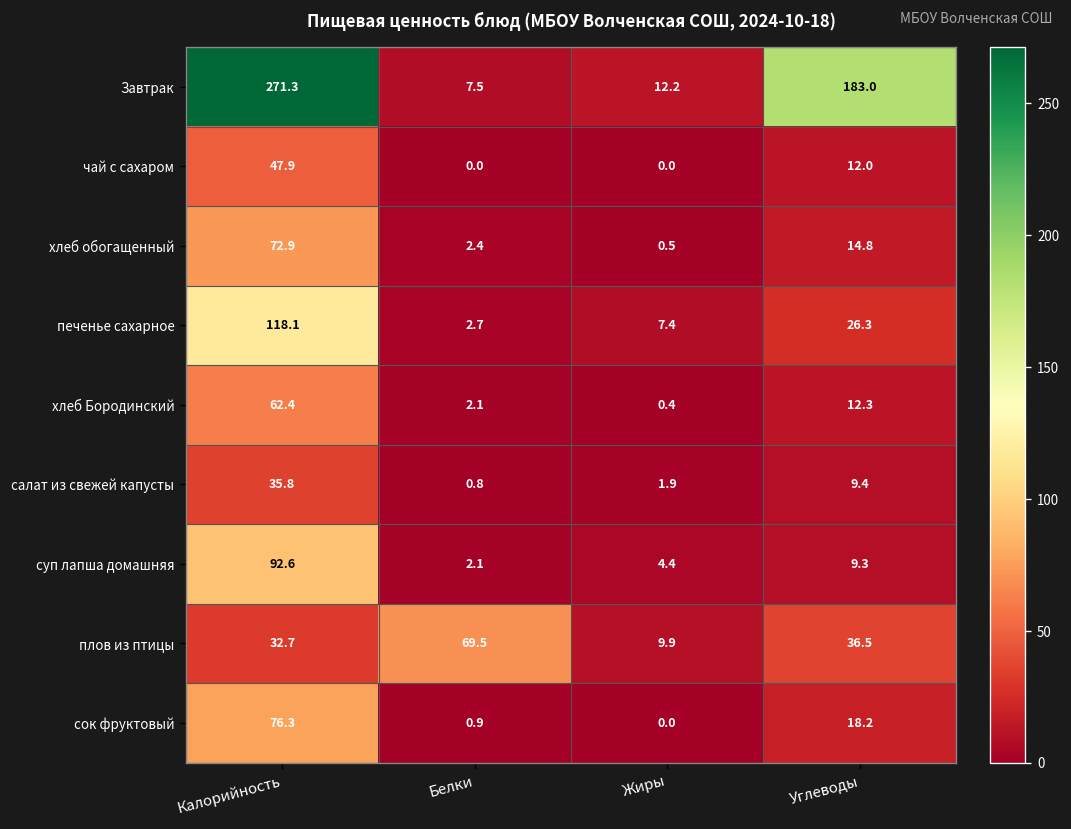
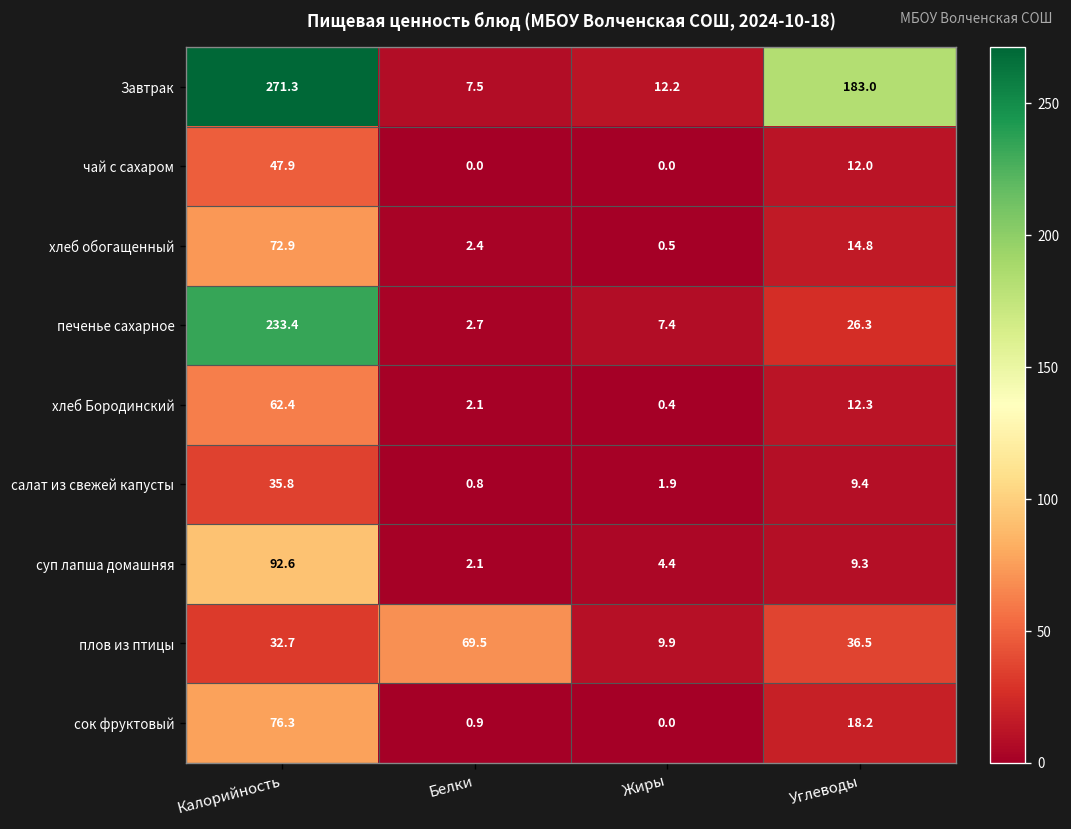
  {
    "Завтрак": {
      "Калорийность": 271.3,
      "Белки": 7.5,
      "Жиры": 12.2,
      "Углеводы": 183.0
    },
    "чай с сахаром": {
      "Калорийность": 47.9,
      "Белки": 0.0,
      "Жиры": 0.0,
      "Углеводы": 12.0
    },
    "хлеб обогащенный": {
      "Калорийность": 72.9,
      "Белки": 2.4,
      "Жиры": 0.5,
      "Углеводы": 14.8
    },
    "печенье сахарное": {
-     "Калорийность": 118.1,
+     "Калорийность": 233.4,
      "Белки": 2.7,
      "Жиры": 7.4,
      "Углеводы": 26.3
    },
    "хлеб Бородинский": {
      "Калорийность": 62.4,
      "Белки": 2.1,
      "Жиры": 0.4,
      "Углеводы": 12.3
    },
    "салат из свежей капусты": {
      "Калорийность": 35.8,
      "Белки": 0.8,
      "Жиры": 1.9,
      "Углеводы": 9.4
    },
    "суп лапша домашняя": {
      "Калорийность": 92.6,
      "Белки": 2.1,
      "Жиры": 4.4,
      "Углеводы": 9.3
    },
    "плов из птицы": {
      "Калорийность": 32.7,
      "Белки": 69.5,
      "Жиры": 9.9,
      "Углеводы": 36.5
    },
    "сок фруктовый": {
      "Калорийность": 76.3,
      "Белки": 0.9,
      "Жиры": 0.0,
      "Углеводы": 18.2
    }
  }
